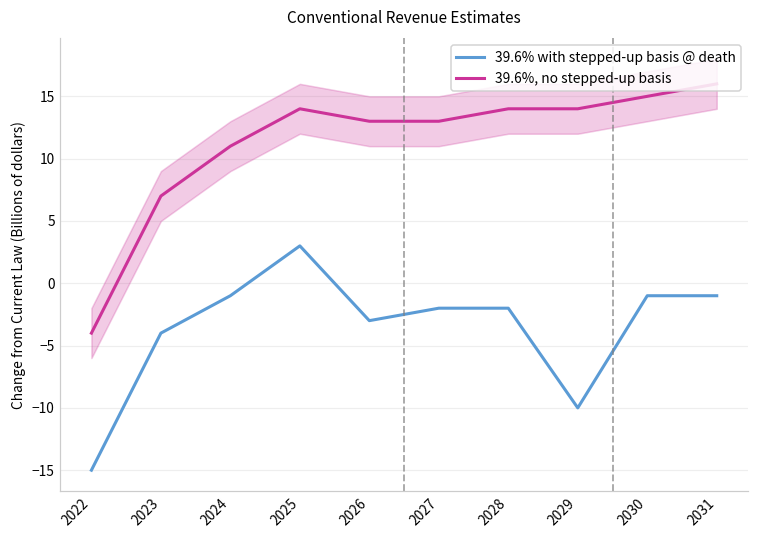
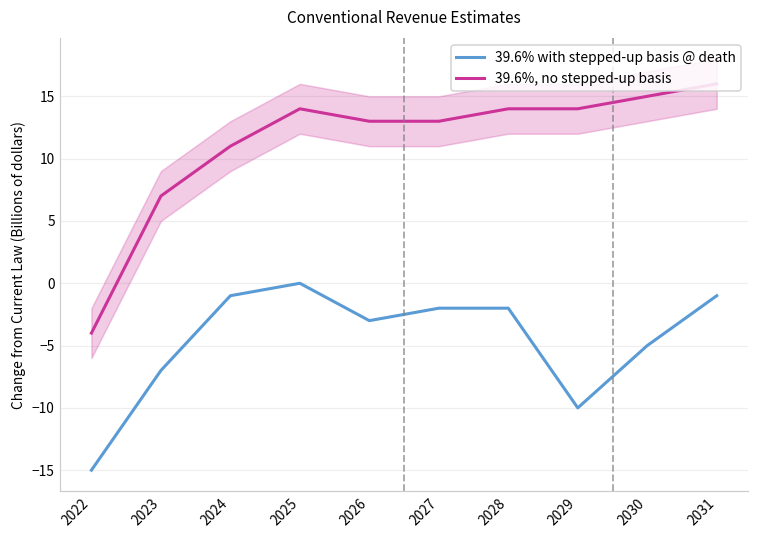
  {
    "39.6% with stepped-up basis @ death": {
      "2022": -15,
-     "2023": -4,
+     "2023": -7,
      "2024": -1,
-     "2025": 3,
+     "2025": 0,
      "2026": -3,
      "2027": -2,
      "2028": -2,
      "2029": -10,
-     "2030": -1,
+     "2030": -5,
      "2031": -1
    }
  }
